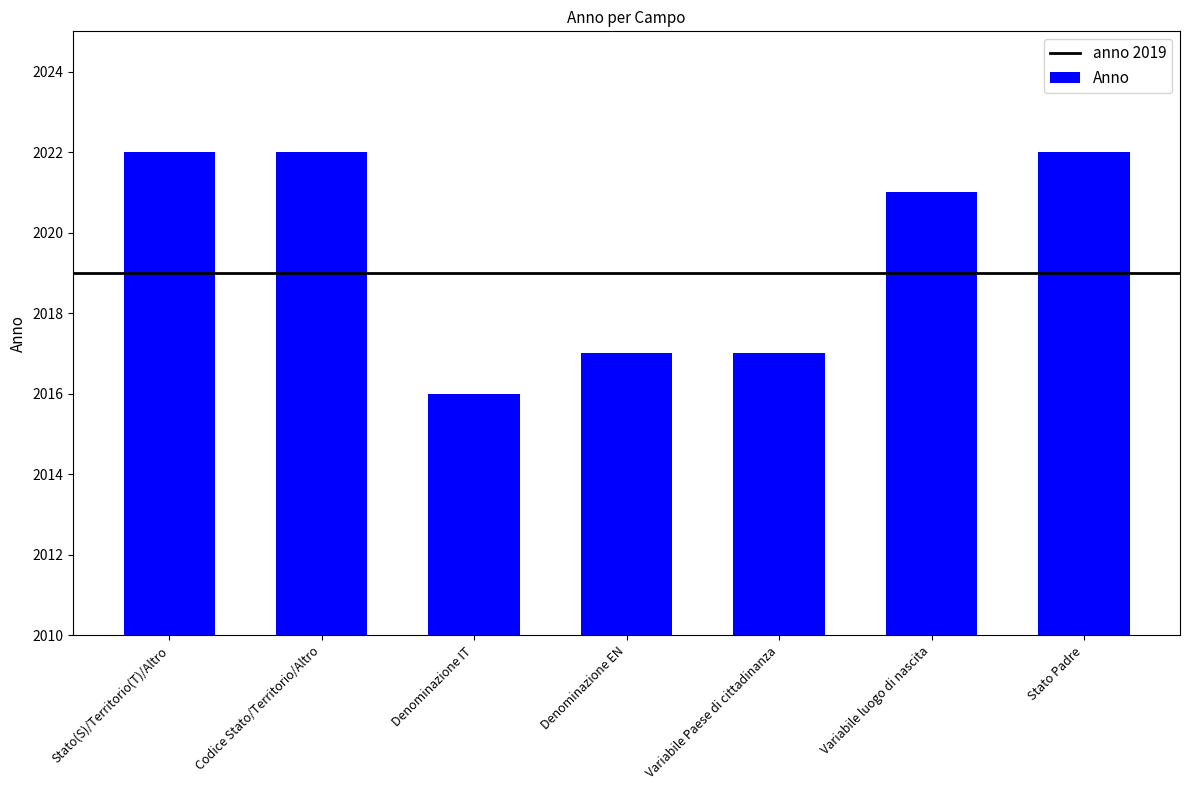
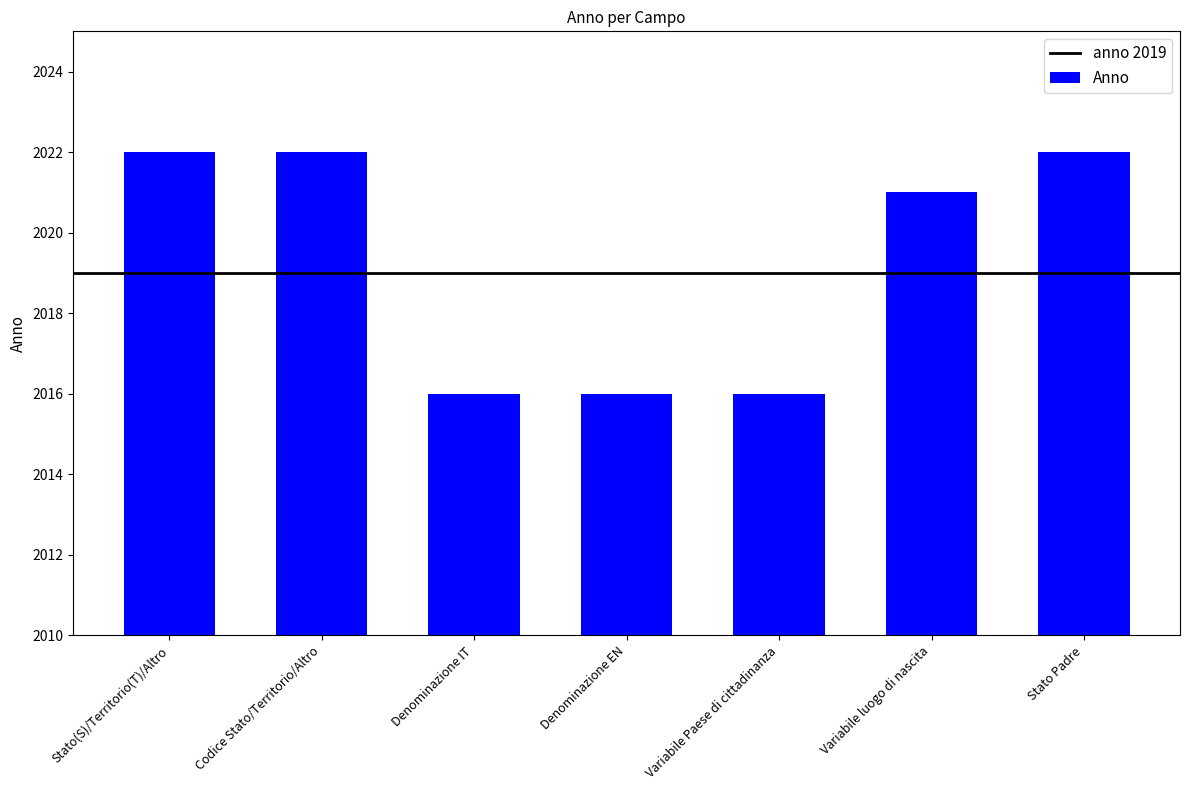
  {
    "Stato(S)/Territorio(T)/Altro": 2022,
    "Codice Stato/Territorio/Altro": 2022,
    "Denominazione IT": 2016,
-   "Denominazione EN": 2017,
-   "Variabile Paese di cittadinanza": 2017,
+   "Denominazione EN": 2016,
+   "Variabile Paese di cittadinanza": 2016,
    "Variabile luogo di nascita": 2021,
    "Stato Padre": 2022
  }
